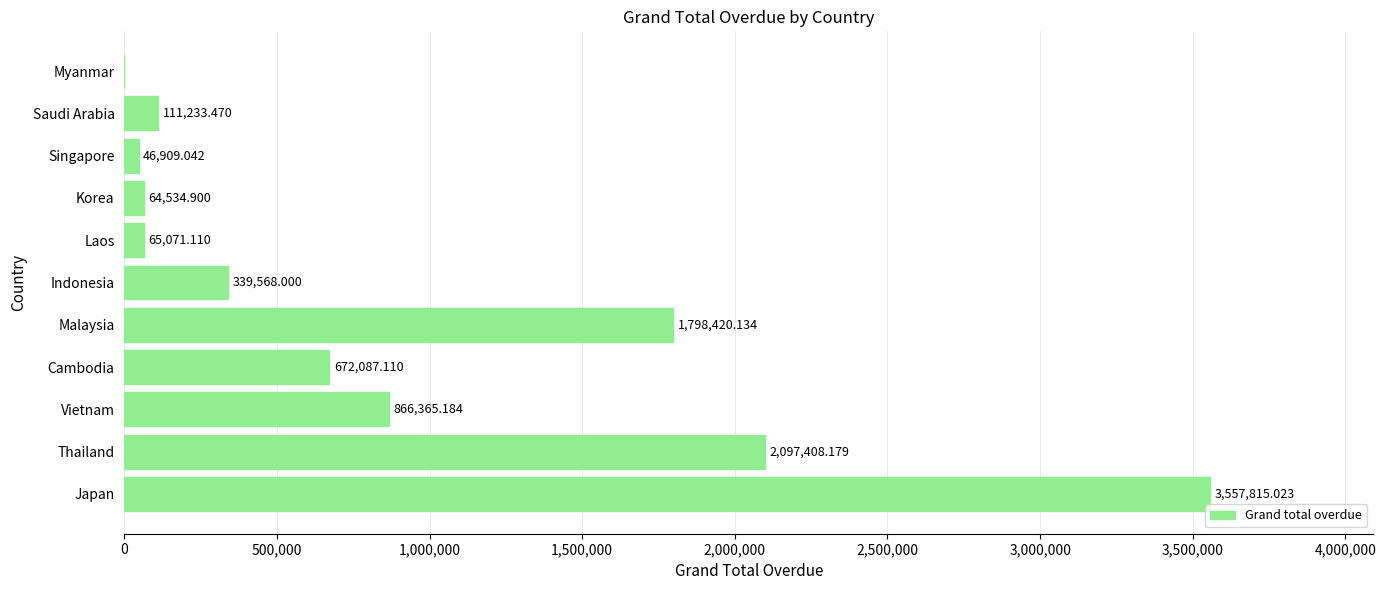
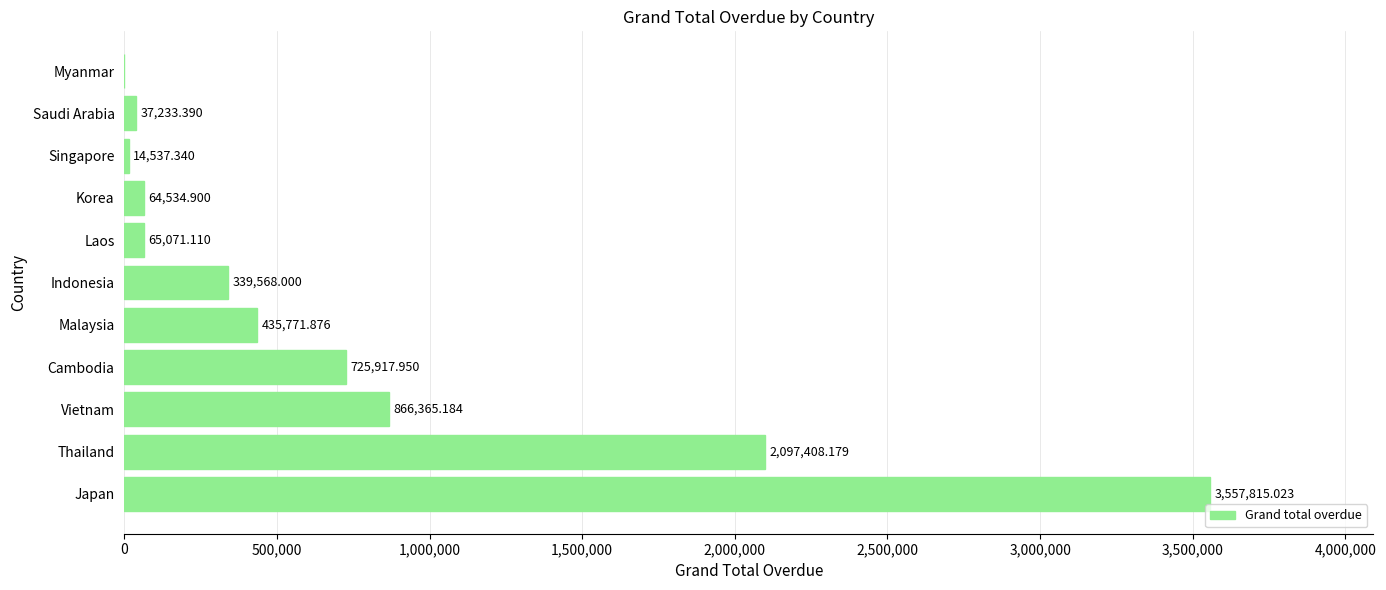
  {
-   "Saudi Arabia": "111,233.470",
-   "Singapore": "46,909.042",
+   "Saudi Arabia": "37,233.390",
+   "Singapore": "14,537.340",
    "Korea": "64,534.900",
    "Laos": "65,071.110",
    "Indonesia": "339,568.000",
-   "Malaysia": "1,798,420.134",
-   "Cambodia": "672,087.110",
+   "Malaysia": "435,771.876",
+   "Cambodia": "725,917.950",
    "Vietnam": "866,365.184",
    "Thailand": "2,097,408.179",
    "Japan": "3,557,815.023"
  }
